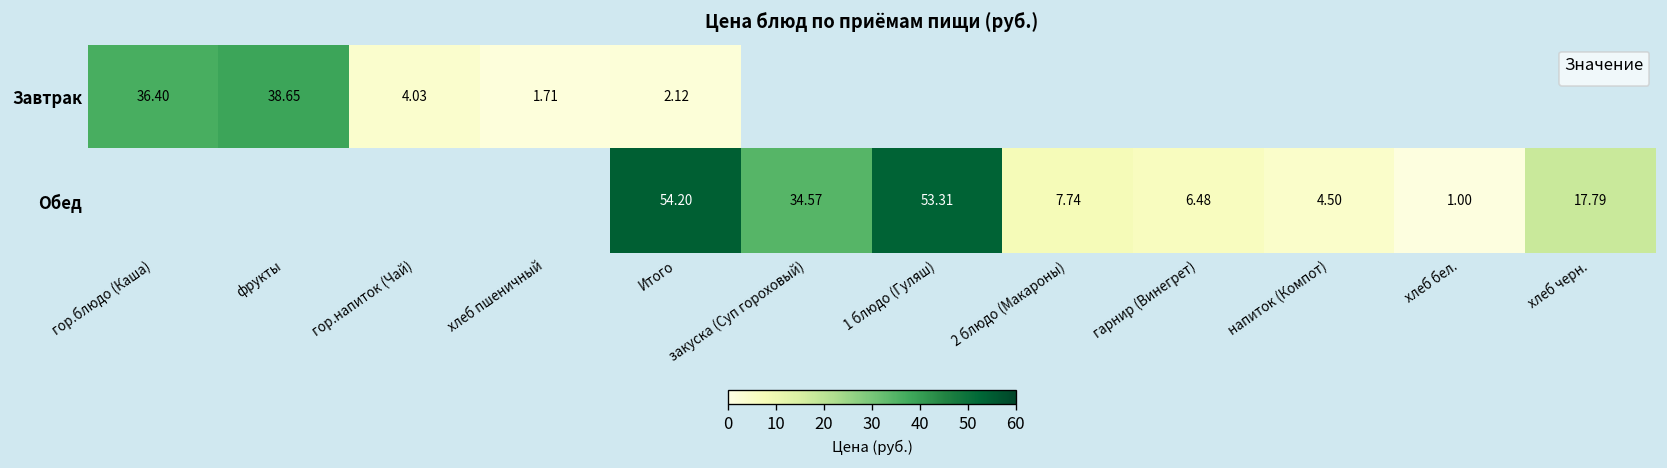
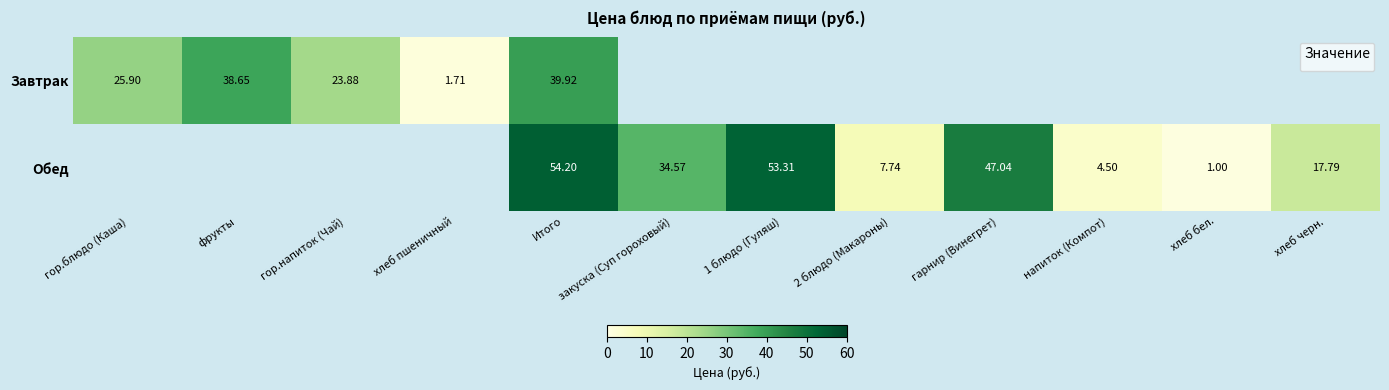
  {
    "Завтрак": {
-     "гор.блюдо (Каша)": 36.40,
+     "гор.блюдо (Каша)": 25.90,
      "фрукты": 38.65,
-     "гор.напиток (Чай)": 4.03,
+     "гор.напиток (Чай)": 23.88,
      "хлеб пшеничный": 1.71,
-     "Итого": 2.12
+     "Итого": 39.92
    },
    "Обед": {
      "Итого": 54.20,
      "закуска (Суп гороховый)": 34.57,
      "1 блюдо (Гуляш)": 53.31,
      "2 блюдо (Макароны)": 7.74,
-     "гарнир (Винегрет)": 6.48,
+     "гарнир (Винегрет)": 47.04,
      "напиток (Компот)": 4.50,
      "хлеб бел.": 1.00,
      "хлеб черн.": 17.79
    }
  }
